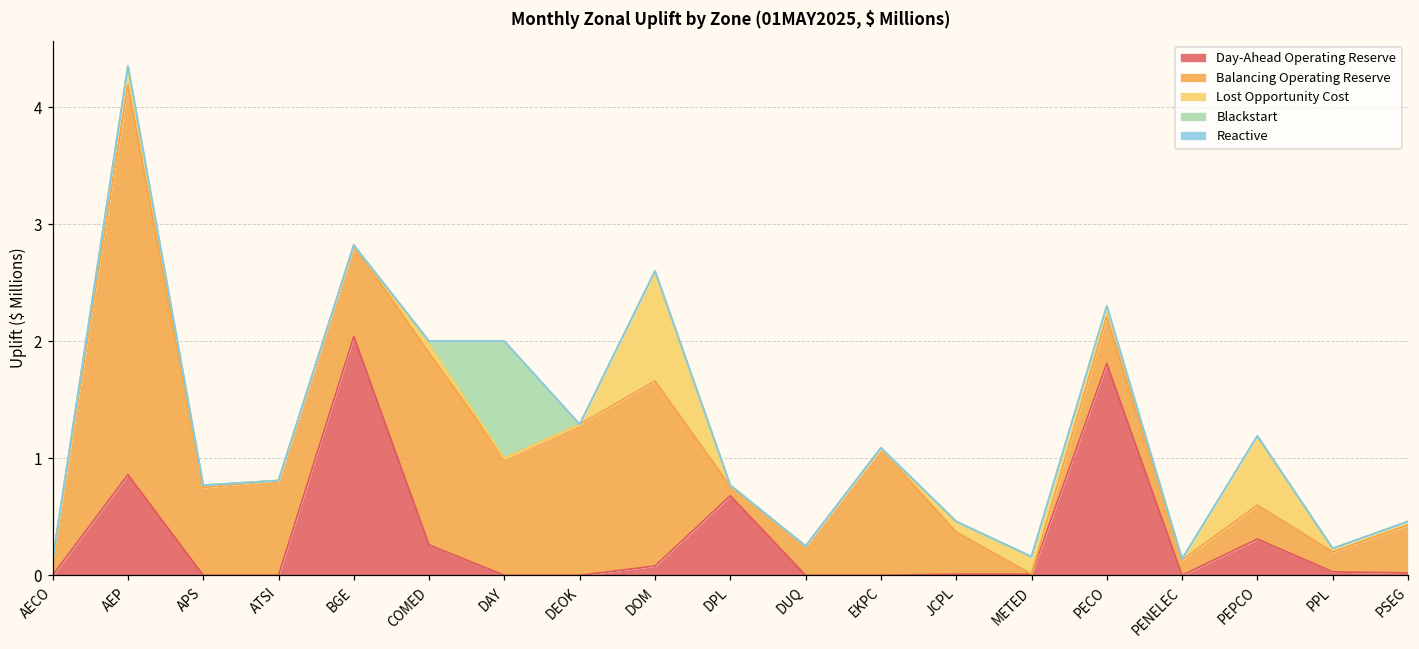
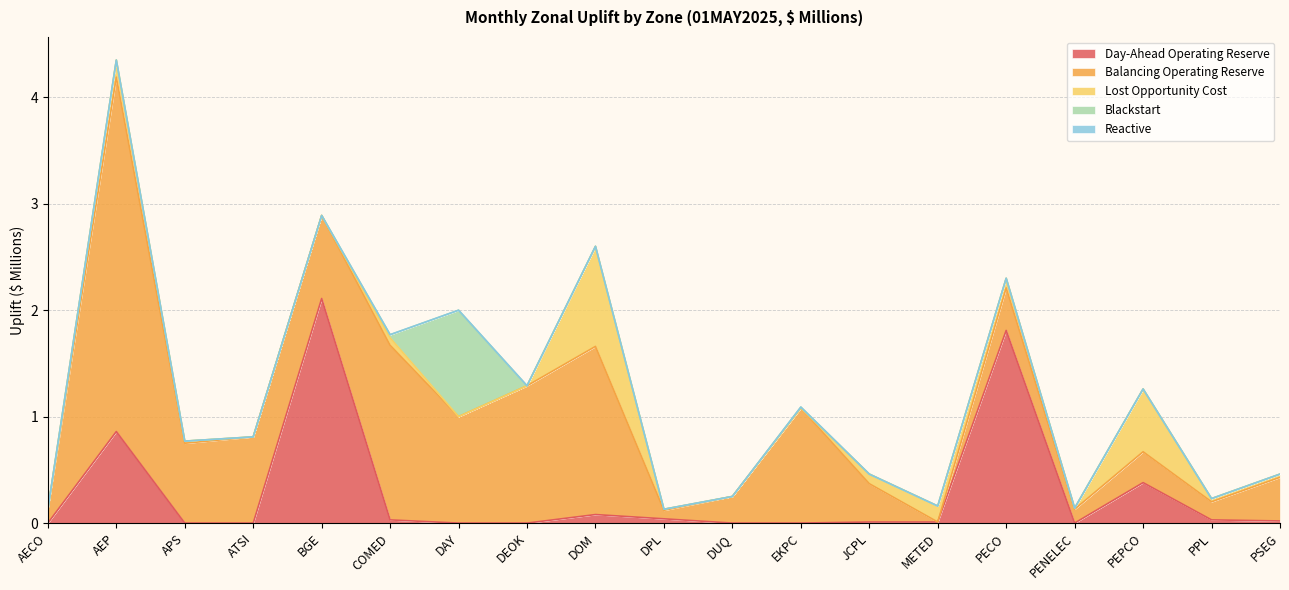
  {
    "Day-Ahead Operating Reserve": {
      "AECO": 0.00,
      "AEP": 0.86,
      "APS": 0.00,
      "ATSI": 0.00,
-     "BGE": 2.04,
-     "COMED": 0.26,
+     "BGE": 2.11,
+     "COMED": 0.03,
      "DAY": 0.00,
      "DEOK": 0.00,
      "DOM": 0.08,
-     "DPL": 0.68,
+     "DPL": 0.04,
      "DUQ": 0.00,
      "EKPC": 0.00,
      "JCPL": 0.01,
      "PECO": 1.81,
      "PENELEC": 0.00,
-     "PEPCO": 0.31,
+     "PEPCO": 0.38,
      "PPL": 0.03,
      "PSEG": 0.02
    }
  }
